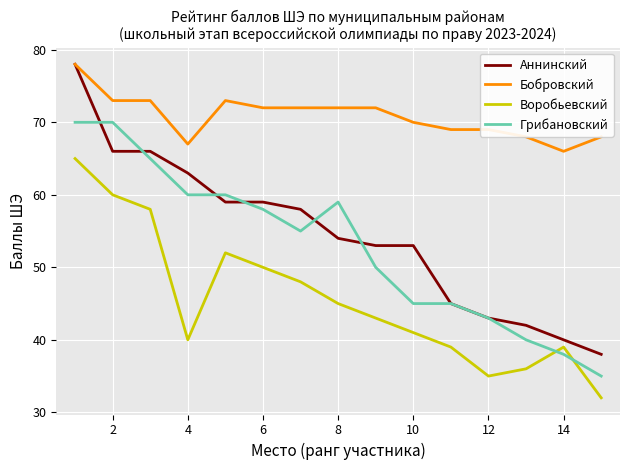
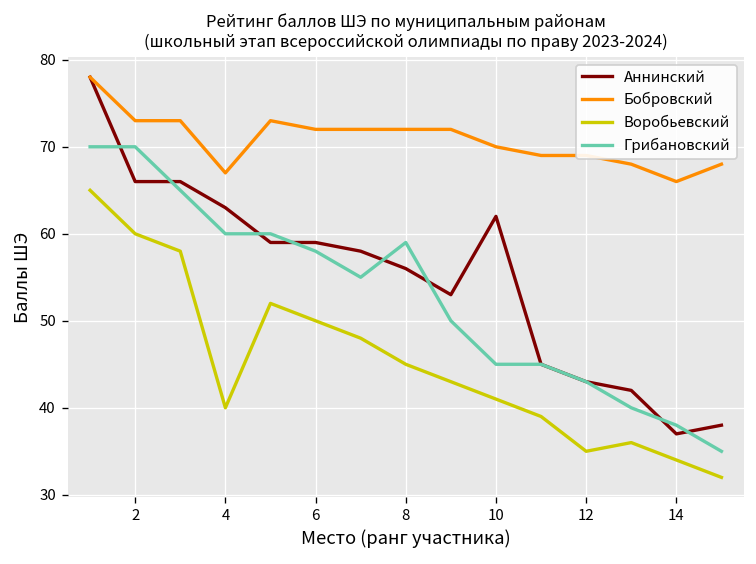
  {
    "Аннинский": {
      "2": 66,
      "4": 63,
      "6": 59,
-     "8": 54,
-     "10": 53,
-     "14": 40
+     "8": 56,
+     "10": 62,
+     "14": 37
    },
    "Бобровский": {
      "2": 73,
      "4": 67,
      "6": 72,
      "8": 72,
      "10": 70,
      "14": 66
    },
    "Воробьевский": {
      "2": 60,
      "4": 40,
      "6": 50,
      "8": 45,
      "10": 41,
      "12": 35,
-     "14": 39
+     "14": 34
    },
    "Грибановский": {
      "2": 70,
      "4": 60,
      "6": 58,
      "8": 59,
      "10": 45,
      "14": 38
    }
  }
